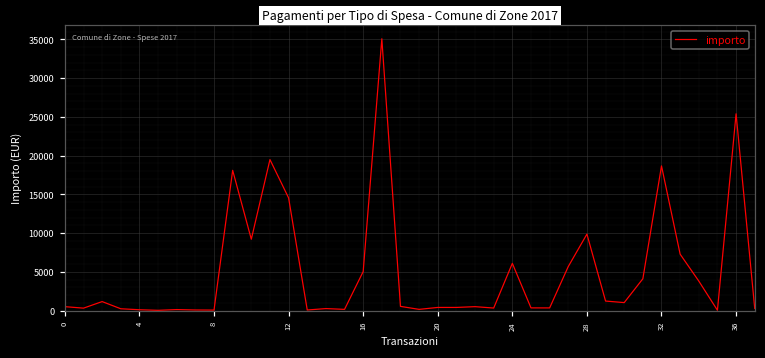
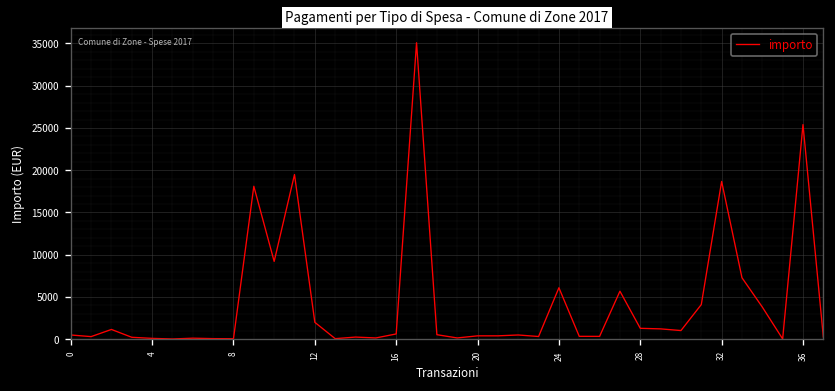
  {
    "0": 1000,
    "4": 0,
    "8": 0,
-   "12": 15000,
-   "16": 5000,
+   "12": 2000,
+   "16": 1000,
    "20": 0,
    "24": 6000,
-   "28": 10000,
+   "28": 1000,
    "32": 19000,
    "36": 25000
  }
